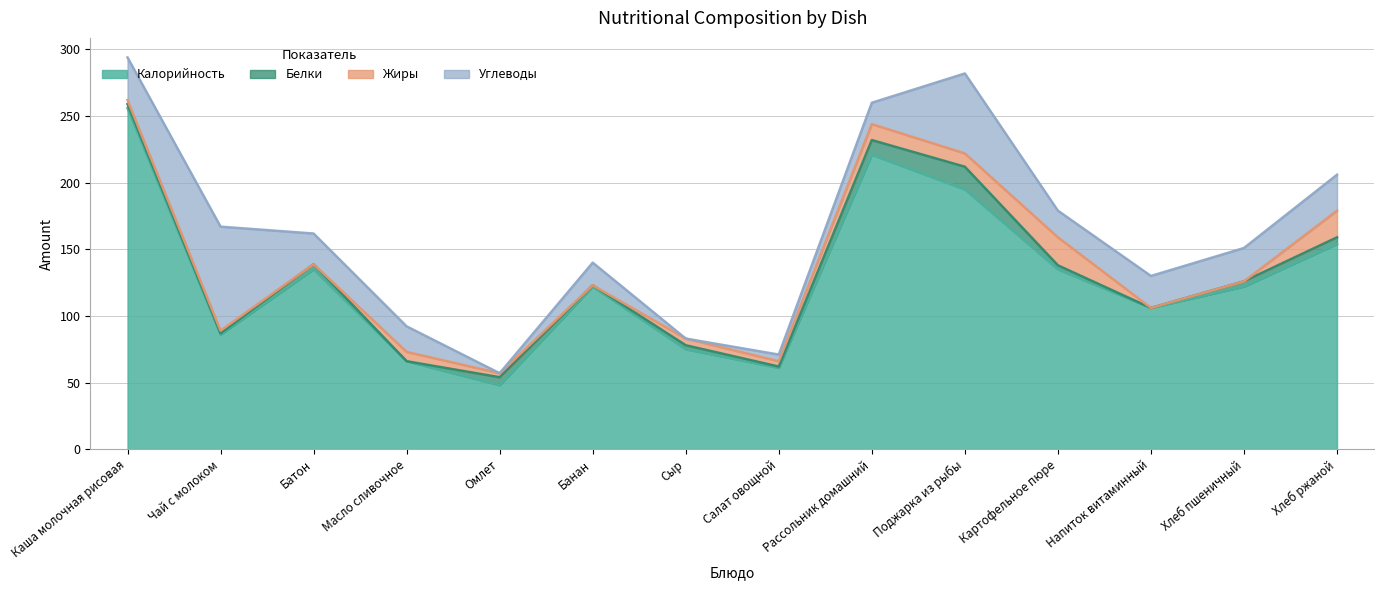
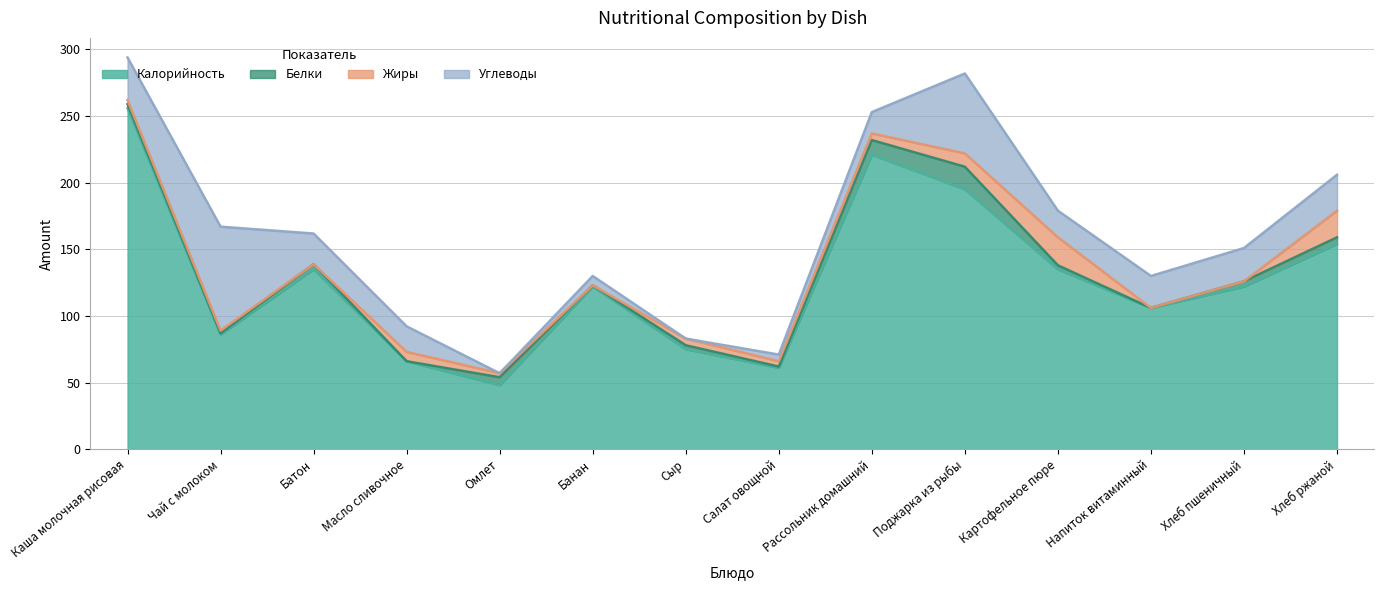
  {
    "Жиры": {
      "Каша молочная рисовая": 3,
      "Чай с молоком": 2,
      "Масло сливочное": 7,
      "Салат овощной": 4,
-     "Рассольник домашний": 12,
+     "Рассольник домашний": 5,
      "Поджарка из рыбы": 10,
      "Картофельное пюре": 21,
      "Хлеб ржаной": 20
    },
    "Углеводы": {
      "Каша молочная рисовая": 32,
      "Чай с молоком": 78,
      "Батон": 23,
      "Масло сливочное": 19,
-     "Банан": 17,
+     "Банан": 7,
      "Салат овощной": 5,
      "Рассольник домашний": 16,
      "Поджарка из рыбы": 60,
      "Картофельное пюре": 20,
      "Напиток витаминный": 24,
      "Хлеб пшеничный": 25,
      "Хлеб ржаной": 27
    }
  }
